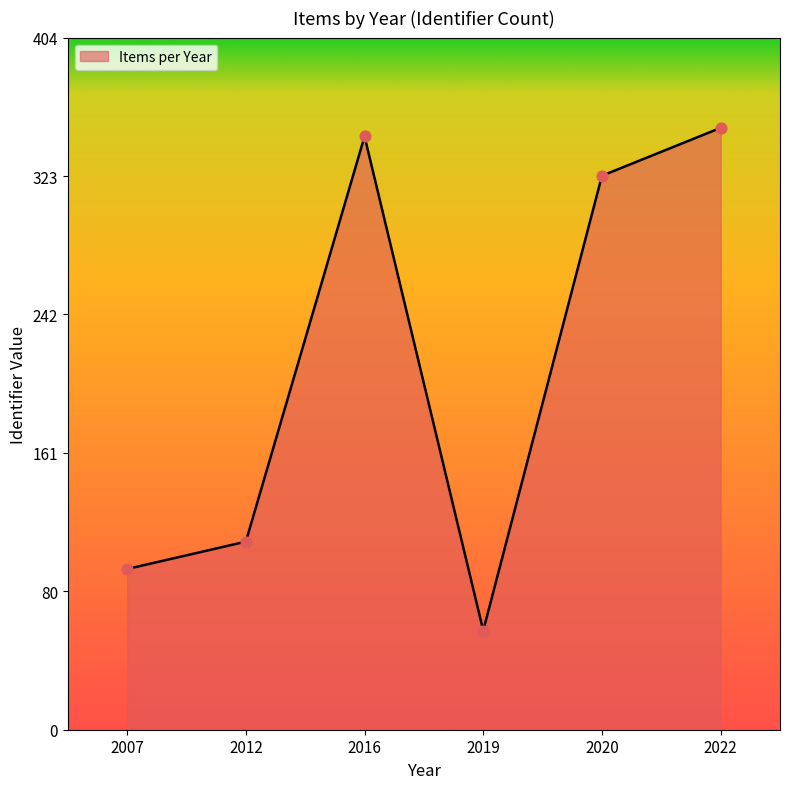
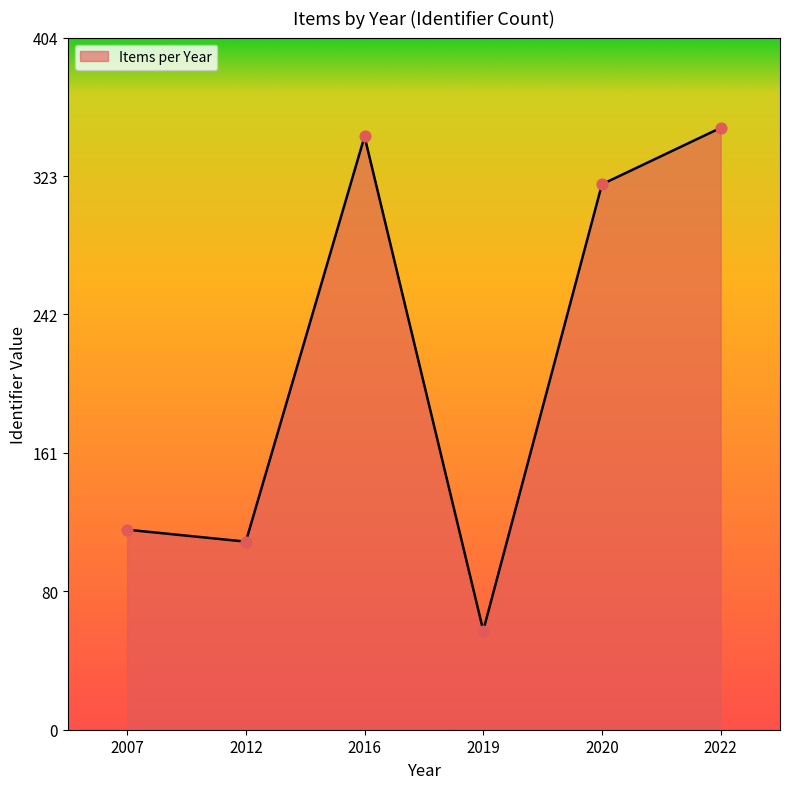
  {
-   "2007": 94,
+   "2007": 117,
    "2012": 110,
    "2016": 347,
    "2019": 58,
-   "2020": 324,
+   "2020": 319,
    "2022": 352
  }
